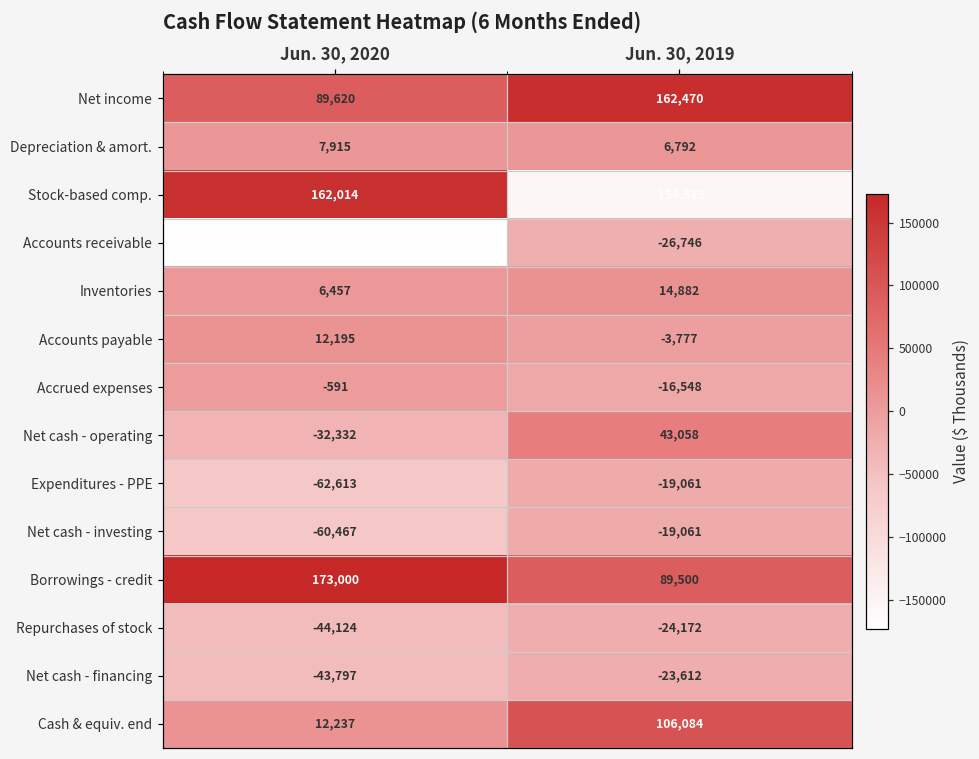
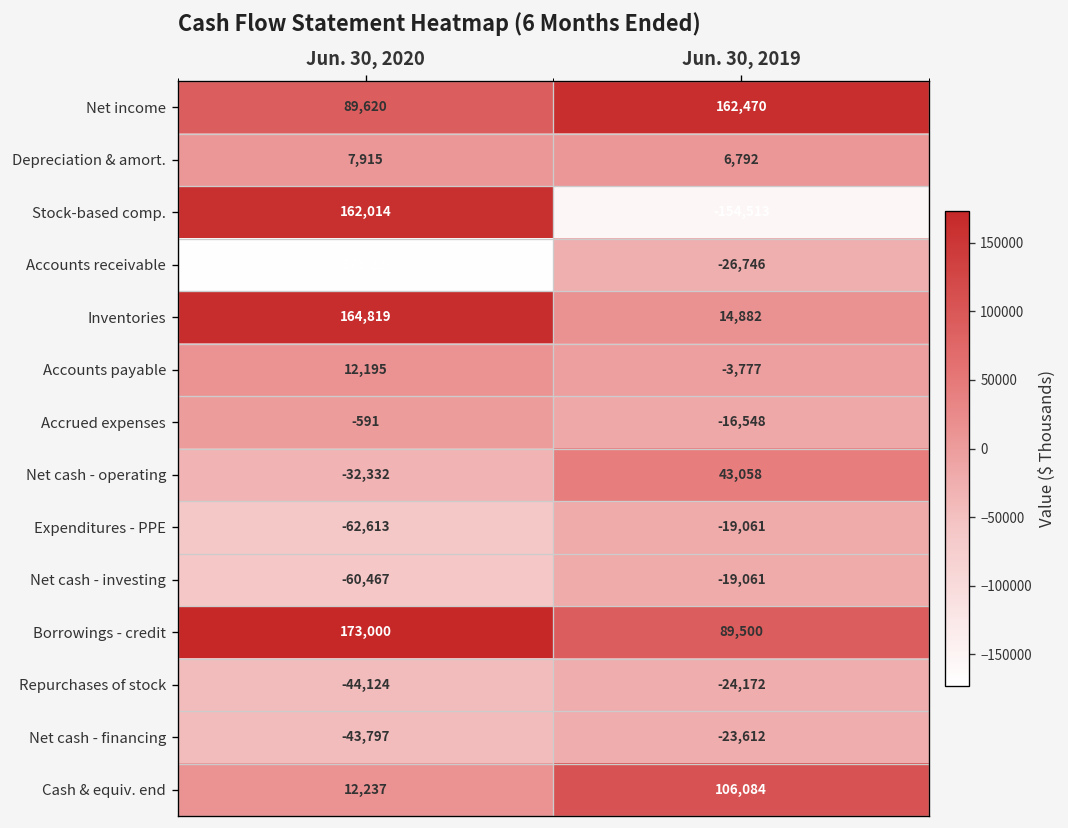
  {
    "Net income": {
      "Jun. 30, 2020": "89,620",
      "Jun. 30, 2019": "162,470"
    },
    "Depreciation & amort.": {
      "Jun. 30, 2020": "7,915",
      "Jun. 30, 2019": "6,792"
    },
    "Stock-based comp.": {
      "Jun. 30, 2020": "162,014"
    },
    "Accounts receivable": {
      "Jun. 30, 2019": "-26,746"
    },
    "Inventories": {
-     "Jun. 30, 2020": "6,457",
+     "Jun. 30, 2020": "164,819",
      "Jun. 30, 2019": "14,882"
    },
    "Accounts payable": {
      "Jun. 30, 2020": "12,195",
      "Jun. 30, 2019": "-3,777"
    },
    "Accrued expenses": {
      "Jun. 30, 2020": "-591",
      "Jun. 30, 2019": "-16,548"
    },
    "Net cash - operating": {
      "Jun. 30, 2020": "-32,332",
      "Jun. 30, 2019": "43,058"
    },
    "Expenditures - PPE": {
      "Jun. 30, 2020": "-62,613",
      "Jun. 30, 2019": "-19,061"
    },
    "Net cash - investing": {
      "Jun. 30, 2020": "-60,467",
      "Jun. 30, 2019": "-19,061"
    },
    "Borrowings - credit": {
      "Jun. 30, 2020": "173,000",
      "Jun. 30, 2019": "89,500"
    },
    "Repurchases of stock": {
      "Jun. 30, 2020": "-44,124",
      "Jun. 30, 2019": "-24,172"
    },
    "Net cash - financing": {
      "Jun. 30, 2020": "-43,797",
      "Jun. 30, 2019": "-23,612"
    },
    "Cash & equiv. end": {
      "Jun. 30, 2020": "12,237",
      "Jun. 30, 2019": "106,084"
    }
  }
